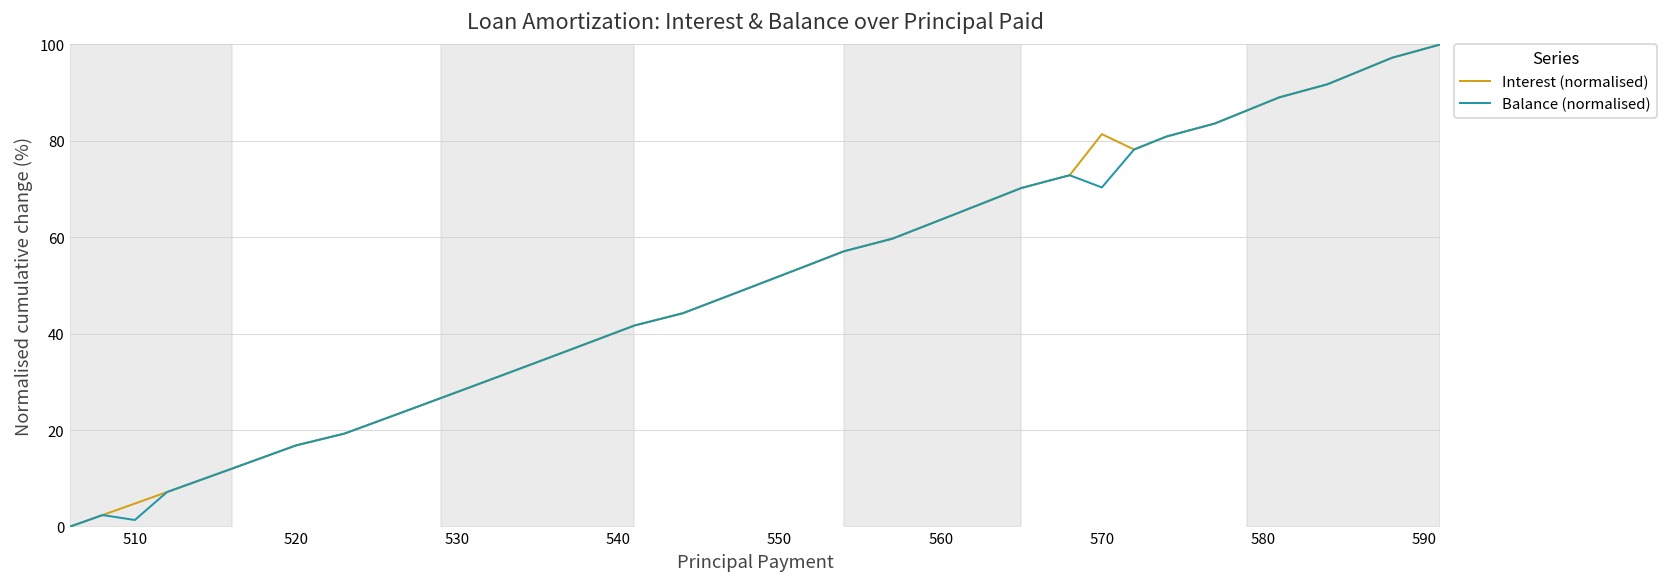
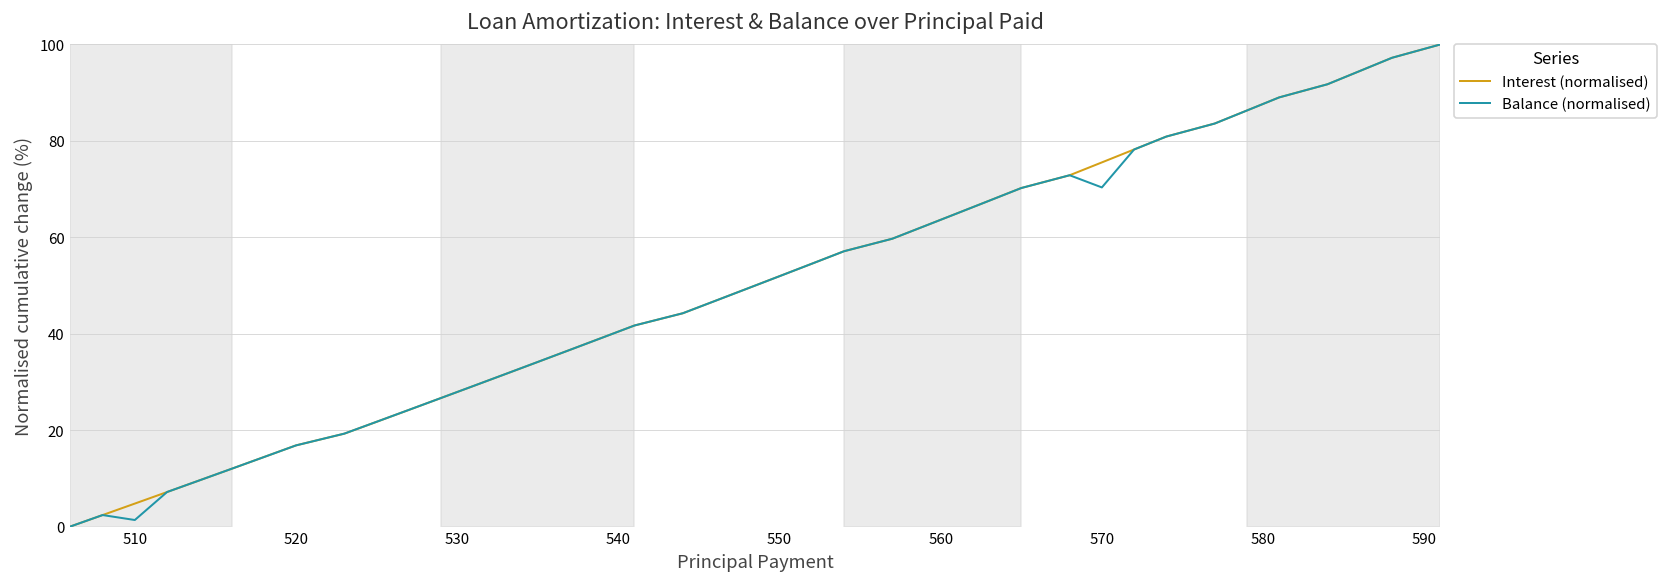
  {
    "Interest (normalised)": {
      "510": 5,
-     "570": 81
+     "570": 76
    },
    "Balance (normalised)": {
      "510": 1,
      "570": 70
    }
  }
